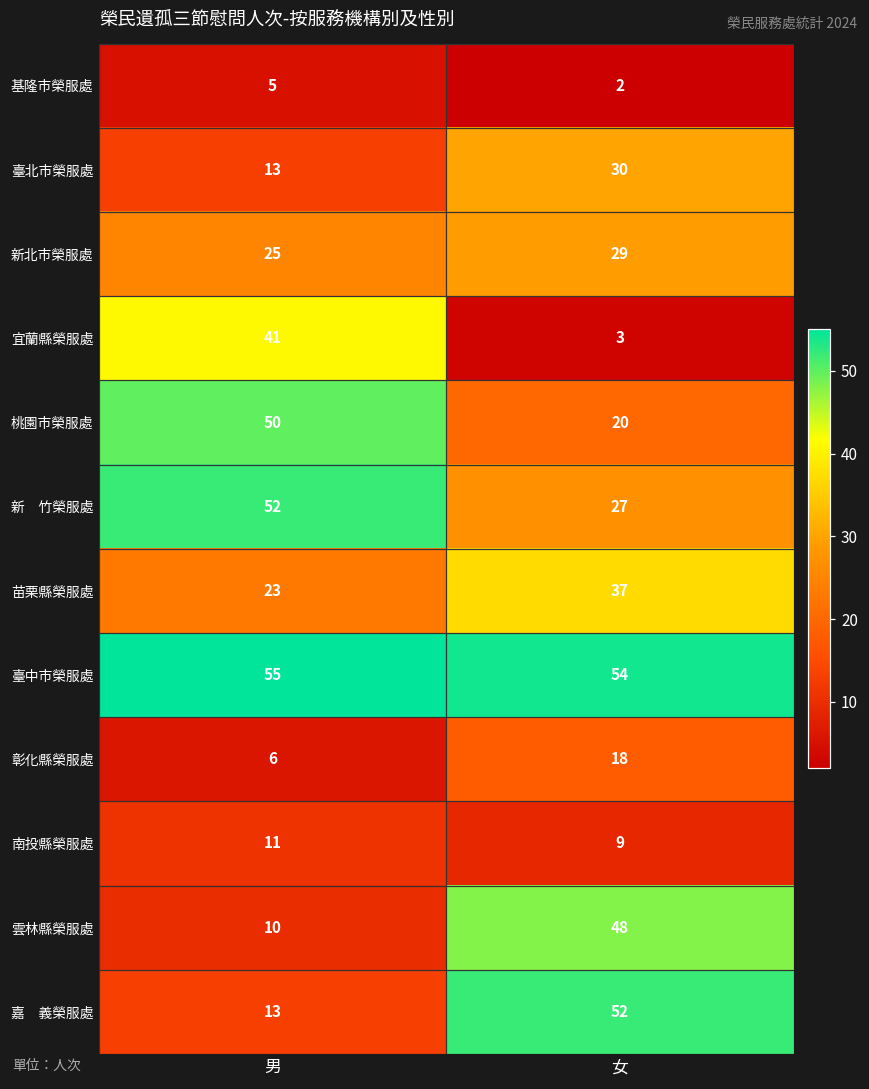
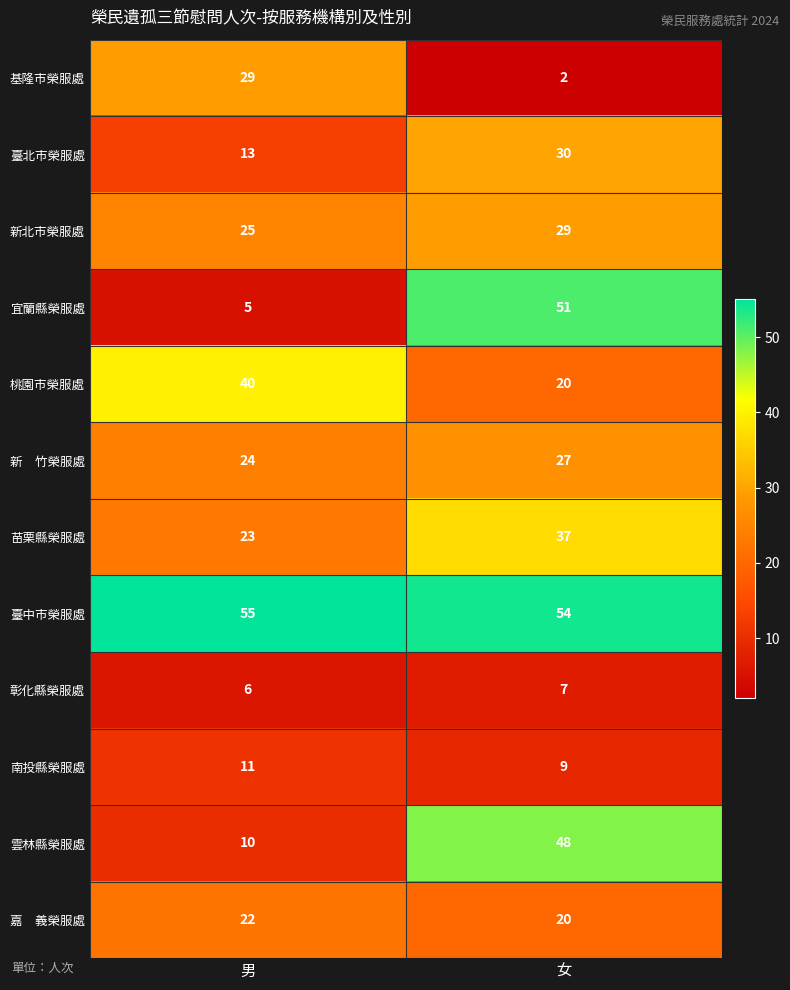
  {
    "基隆市榮服處": {
-     "男": 5,
+     "男": 29,
      "女": 2
    },
    "臺北市榮服處": {
      "男": 13,
      "女": 30
    },
    "新北市榮服處": {
      "男": 25,
      "女": 29
    },
    "宜蘭縣榮服處": {
-     "男": 41,
-     "女": 3
+     "男": 5,
+     "女": 51
    },
    "桃園市榮服處": {
-     "男": 50,
+     "男": 40,
      "女": 20
    },
    "新 竹榮服處": {
-     "男": 52,
+     "男": 24,
      "女": 27
    },
    "苗栗縣榮服處": {
      "男": 23,
      "女": 37
    },
    "臺中市榮服處": {
      "男": 55,
      "女": 54
    },
    "彰化縣榮服處": {
      "男": 6,
-     "女": 18
+     "女": 7
    },
    "南投縣榮服處": {
      "男": 11,
      "女": 9
    },
    "雲林縣榮服處": {
      "男": 10,
      "女": 48
    },
    "嘉 義榮服處": {
-     "男": 13,
-     "女": 52
+     "男": 22,
+     "女": 20
    }
  }
